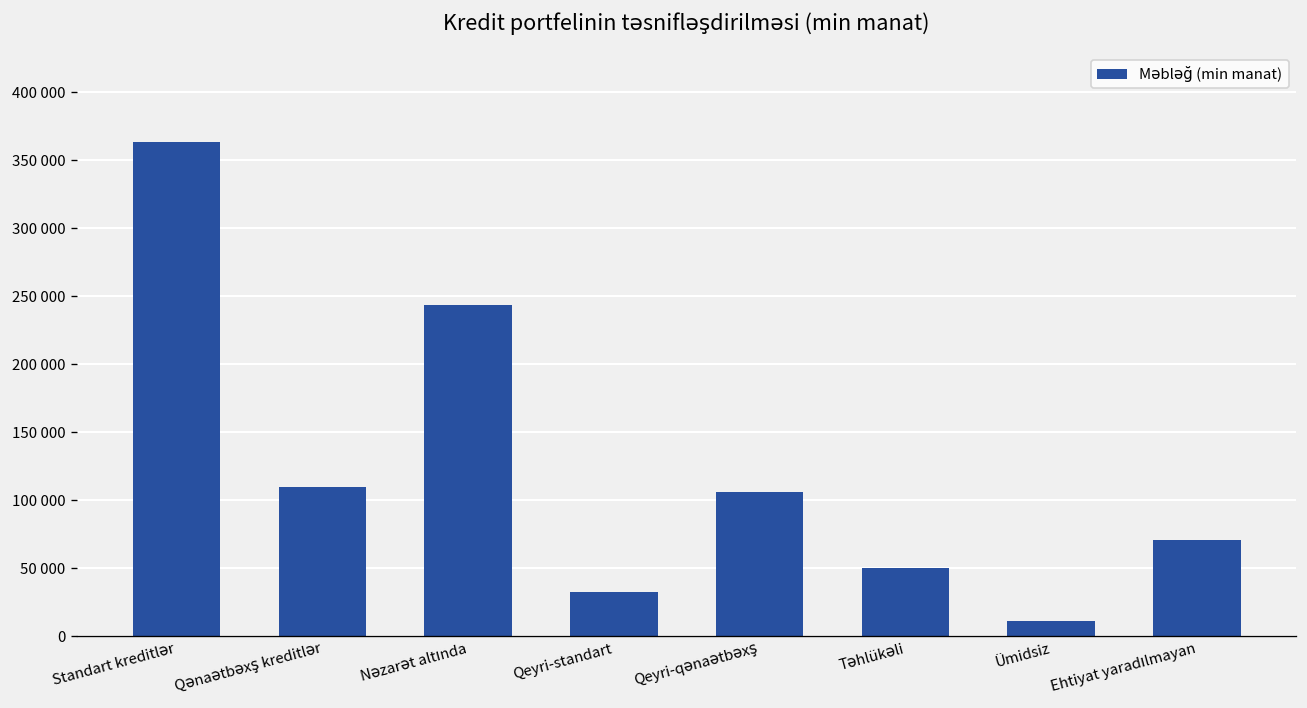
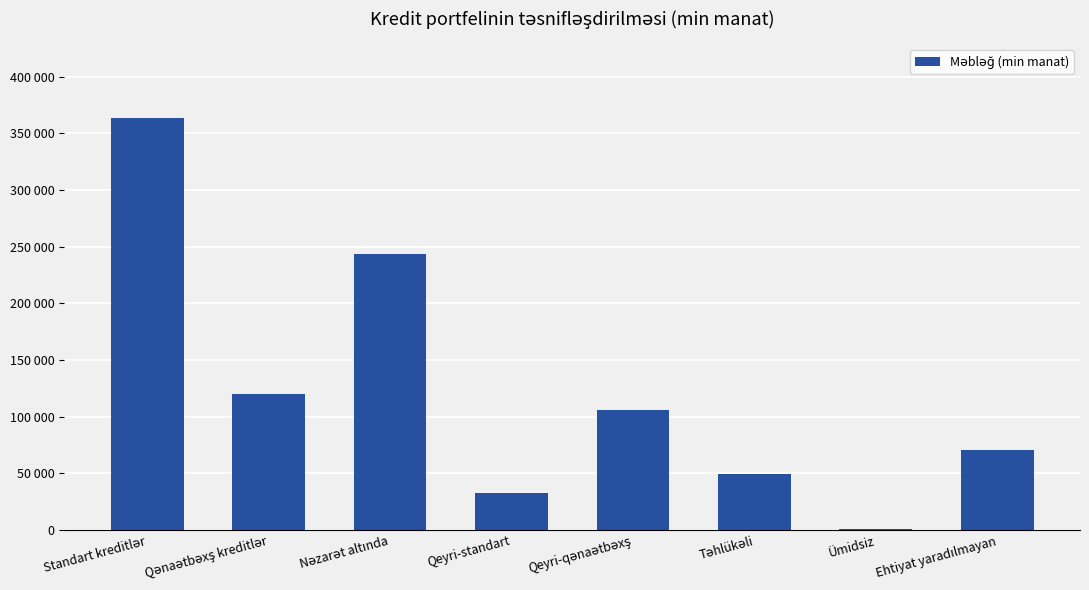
  {
    "Standart kreditlər": 363000,
-   "Qənaətbəxş kreditlər": 110000,
+   "Qənaətbəxş kreditlər": 120000,
    "Nəzarət altında": 243000,
    "Qeyri-standart": 33000,
    "Qeyri-qənaətbəxş": 106000,
    "Təhlükəli": 50000,
-   "Ümidsiz": 11000,
+   "Ümidsiz": 1000,
    "Ehtiyat yaradılmayan": 71000
  }
